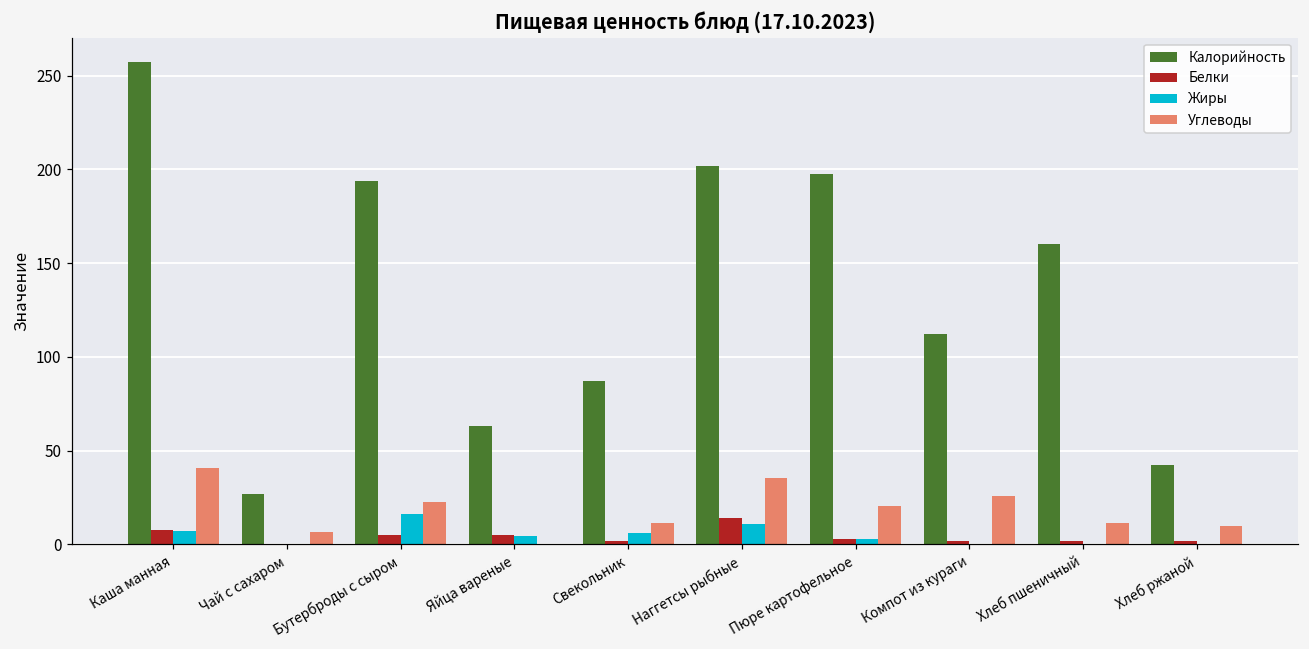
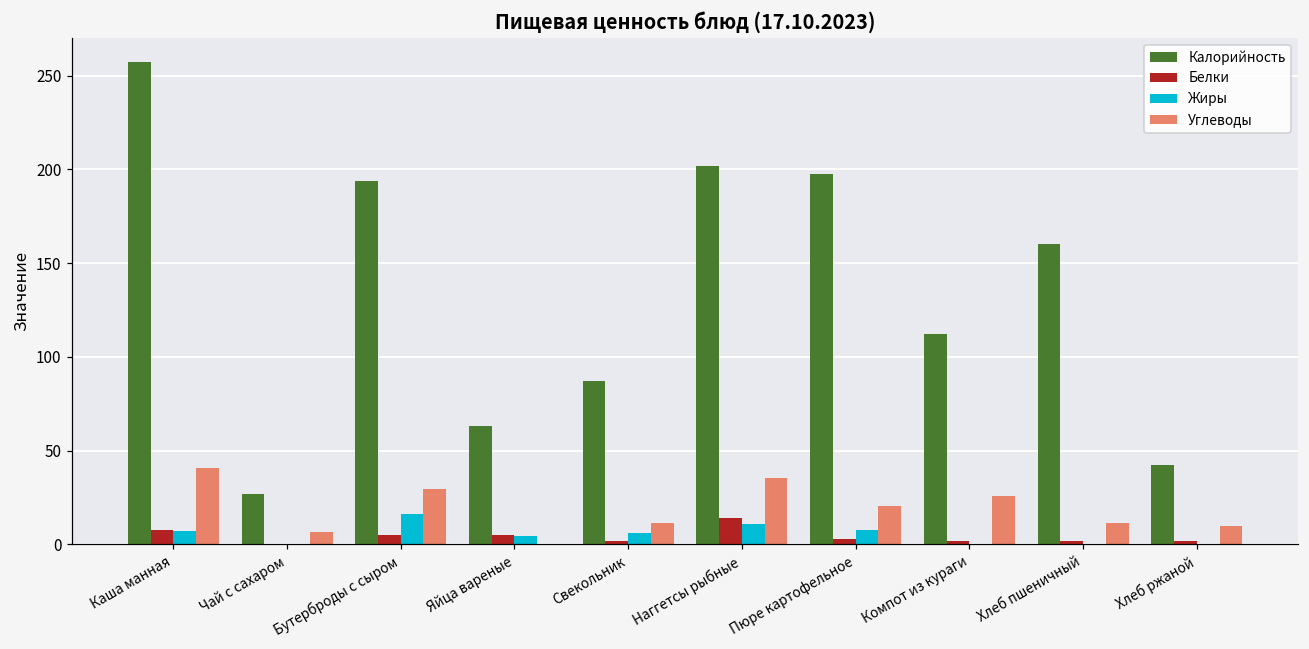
  {
    "Калорийность": {
      "Каша манная": 257,
      "Чай с сахаром": 27,
      "Бутерброды с сыром": 194,
      "Яйца вареные": 63,
      "Свекольник": 87,
      "Наггетсы рыбные": 202,
      "Пюре картофельное": 197,
      "Компот из кураги": 112,
      "Хлеб пшеничный": 160,
      "Хлеб ржаной": 43
    },
    "Белки": {
      "Каша манная": 8,
      "Бутерброды с сыром": 5,
      "Яйца вареные": 5,
      "Свекольник": 2,
      "Наггетсы рыбные": 14,
      "Пюре картофельное": 3,
      "Компот из кураги": 2,
      "Хлеб пшеничный": 2,
      "Хлеб ржаной": 2
    },
    "Жиры": {
      "Каша манная": 7,
      "Чай с сахаром": 0,
      "Бутерброды с сыром": 16,
      "Яйца вареные": 5,
      "Свекольник": 6,
      "Наггетсы рыбные": 11,
-     "Пюре картофельное": 3
+     "Пюре картофельное": 8
    },
    "Углеводы": {
      "Каша манная": 41,
      "Чай с сахаром": 7,
-     "Бутерброды с сыром": 22,
+     "Бутерброды с сыром": 29,
      "Свекольник": 12,
      "Наггетсы рыбные": 35,
      "Пюре картофельное": 20,
      "Компот из кураги": 26,
      "Хлеб пшеничный": 11,
      "Хлеб ржаной": 10
    }
  }
